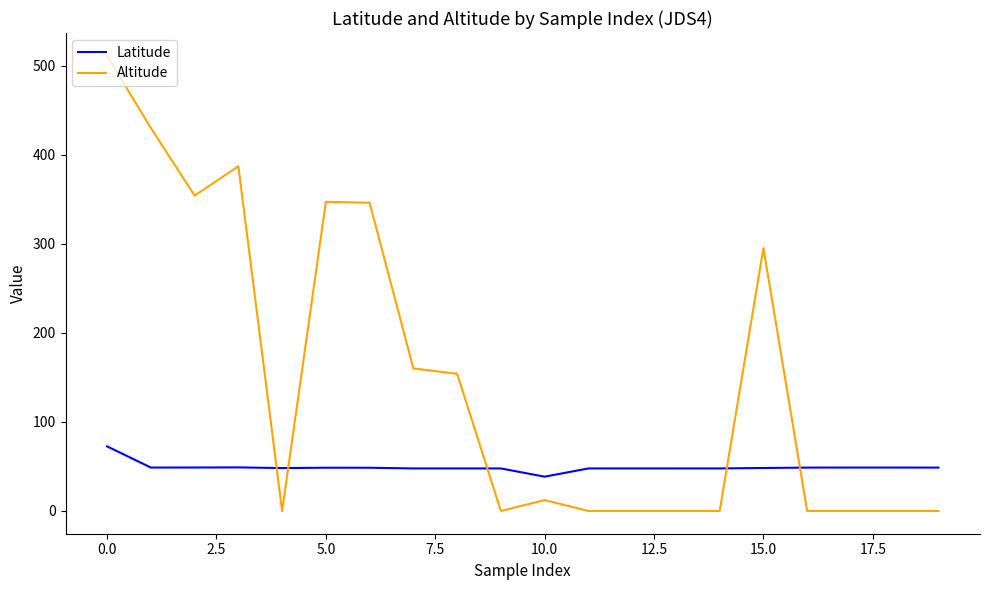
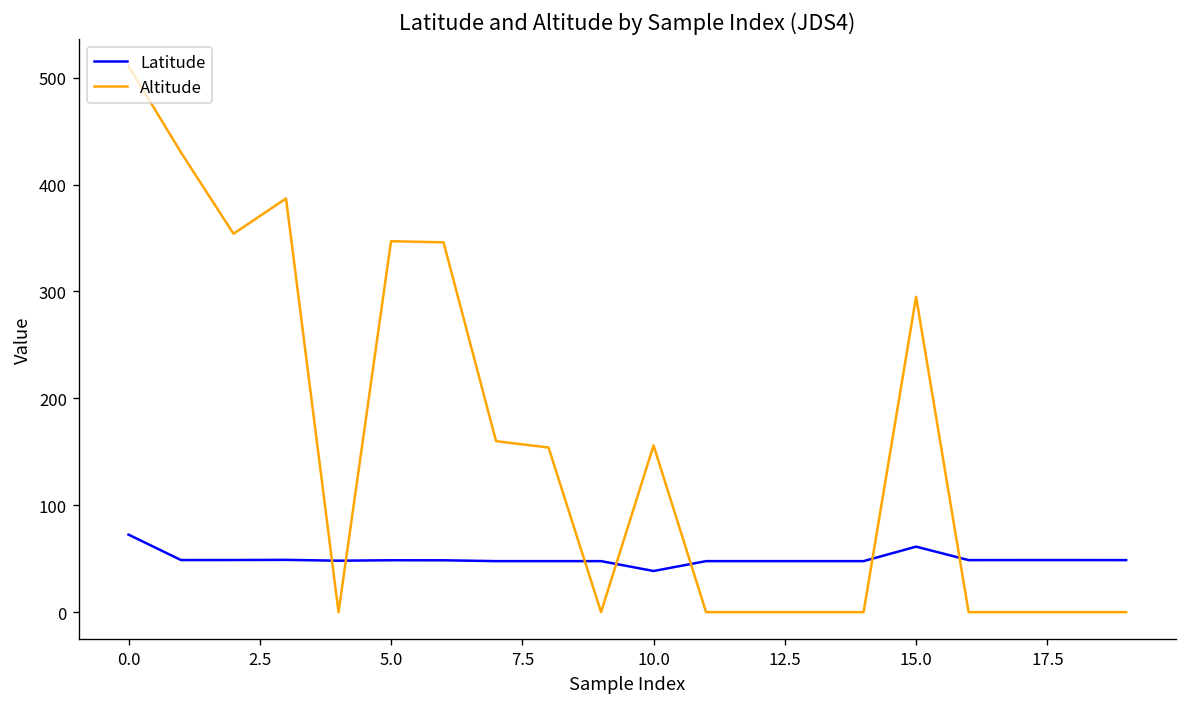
  {
    "Latitude": {
      "0.0": 70,
      "5.0": 50,
      "10.0": 40,
-     "15.0": 50
+     "15.0": 60
    },
    "Altitude": {
      "5.0": 350,
-     "10.0": 10,
+     "10.0": 160,
      "15.0": 300
    }
  }
